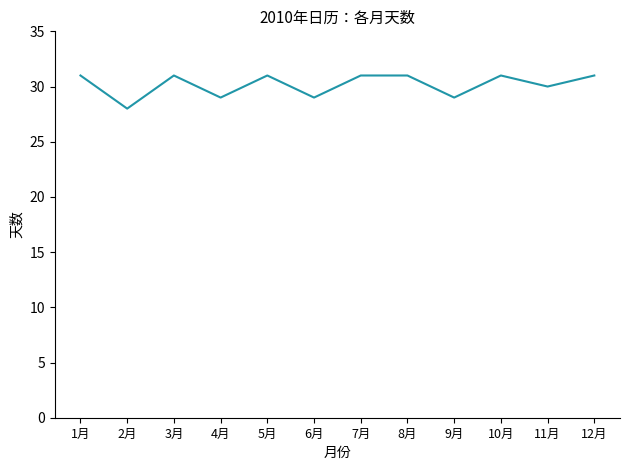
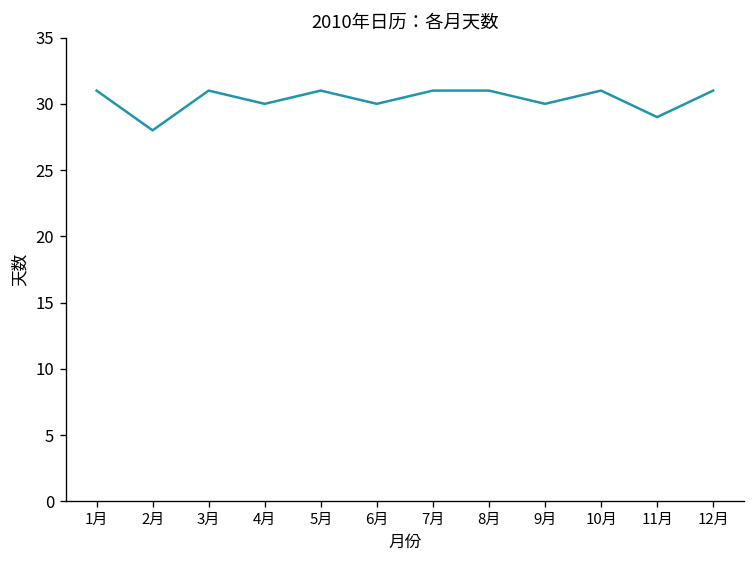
  {
    "1月": 31,
    "2月": 28,
    "3月": 31,
-   "4月": 29,
+   "4月": 30,
    "5月": 31,
-   "6月": 29,
+   "6月": 30,
    "7月": 31,
    "8月": 31,
-   "9月": 29,
+   "9月": 30,
    "10月": 31,
-   "11月": 30,
+   "11月": 29,
    "12月": 31
  }
